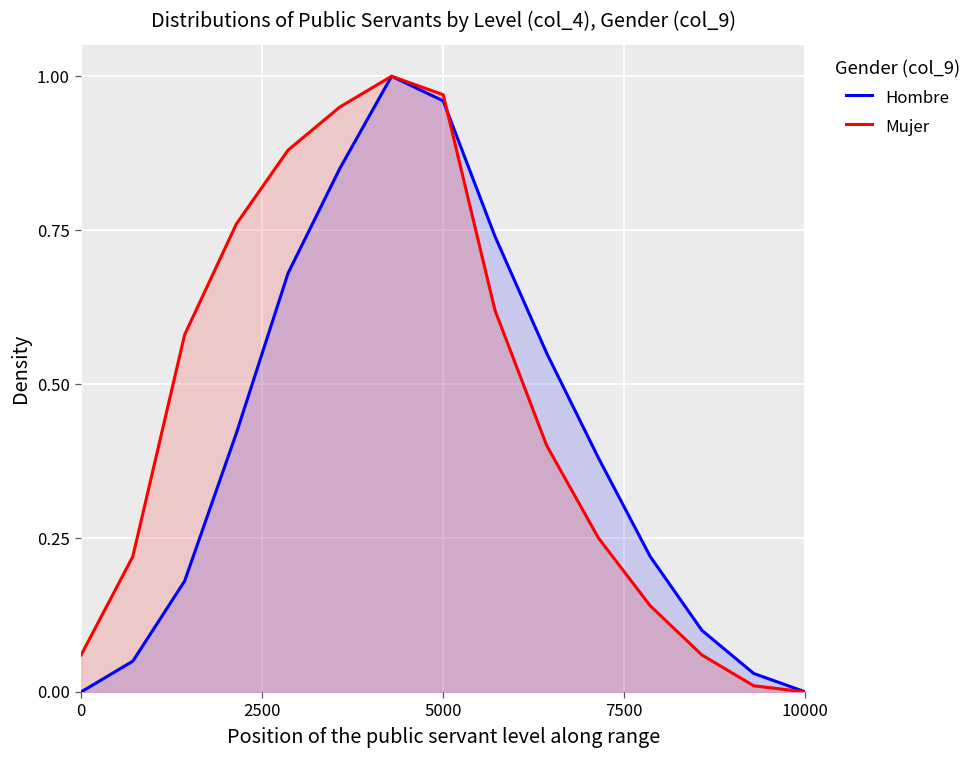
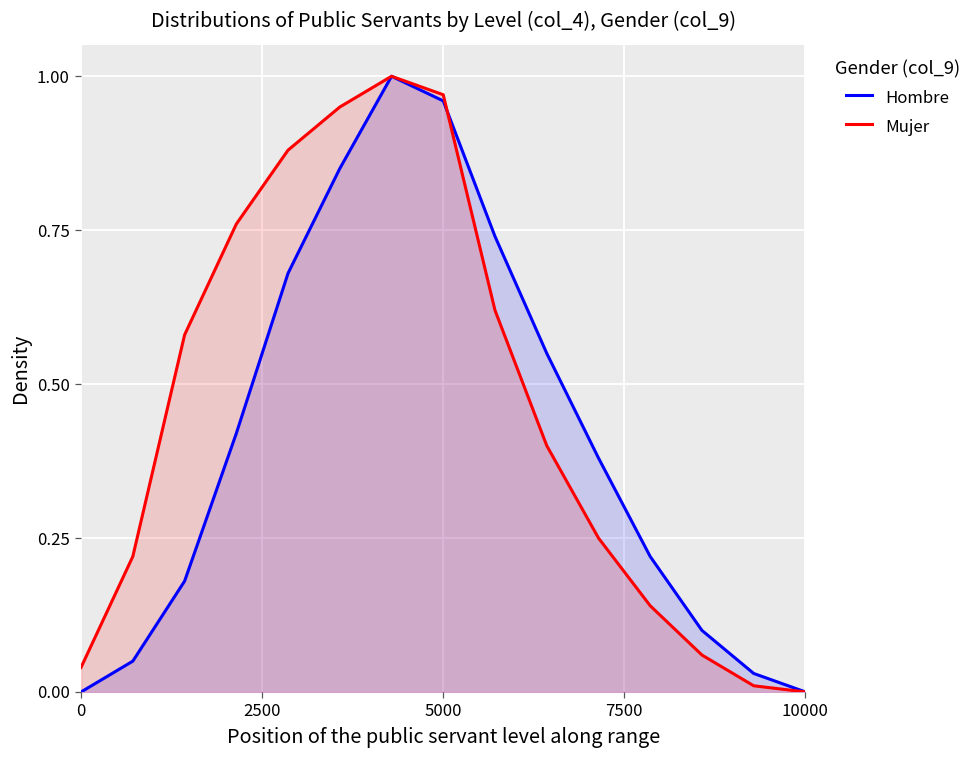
  {
    "Hombre": {
      "0": 0.00,
      "5000": 0.96
    },
    "Mujer": {
-     "0": 0.06,
+     "0": 0.04,
      "5000": 0.97
    }
  }
